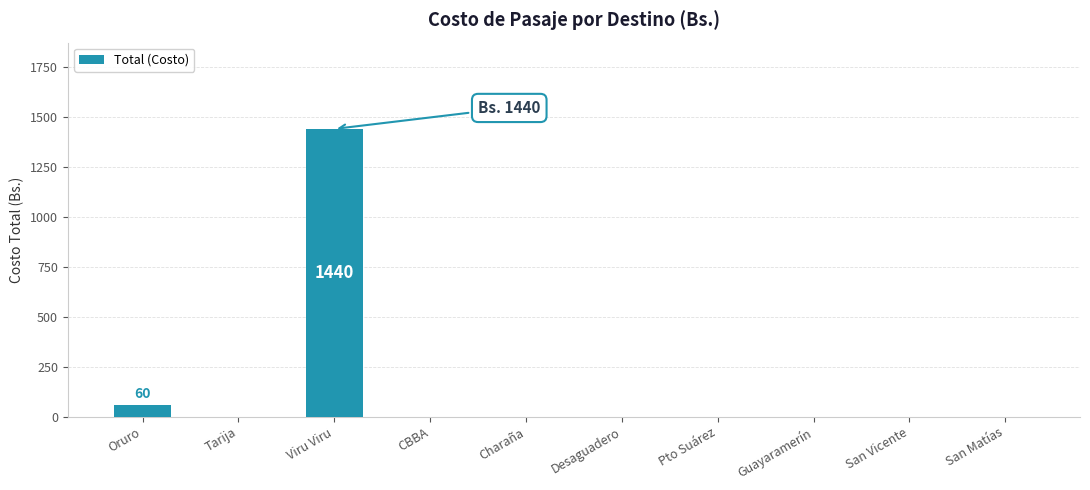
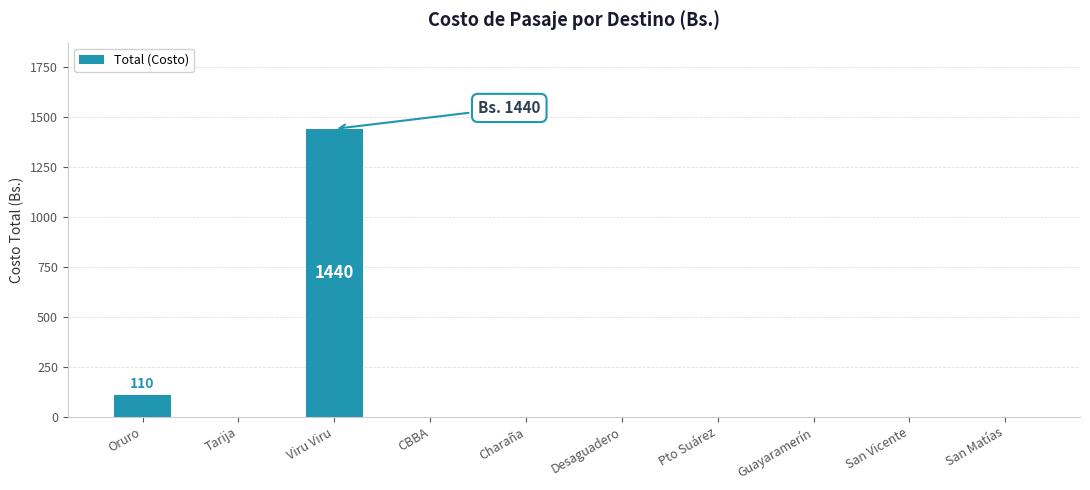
  {
-   "Oruro": 60,
+   "Oruro": 110,
    "Viru Viru": 1440
  }
